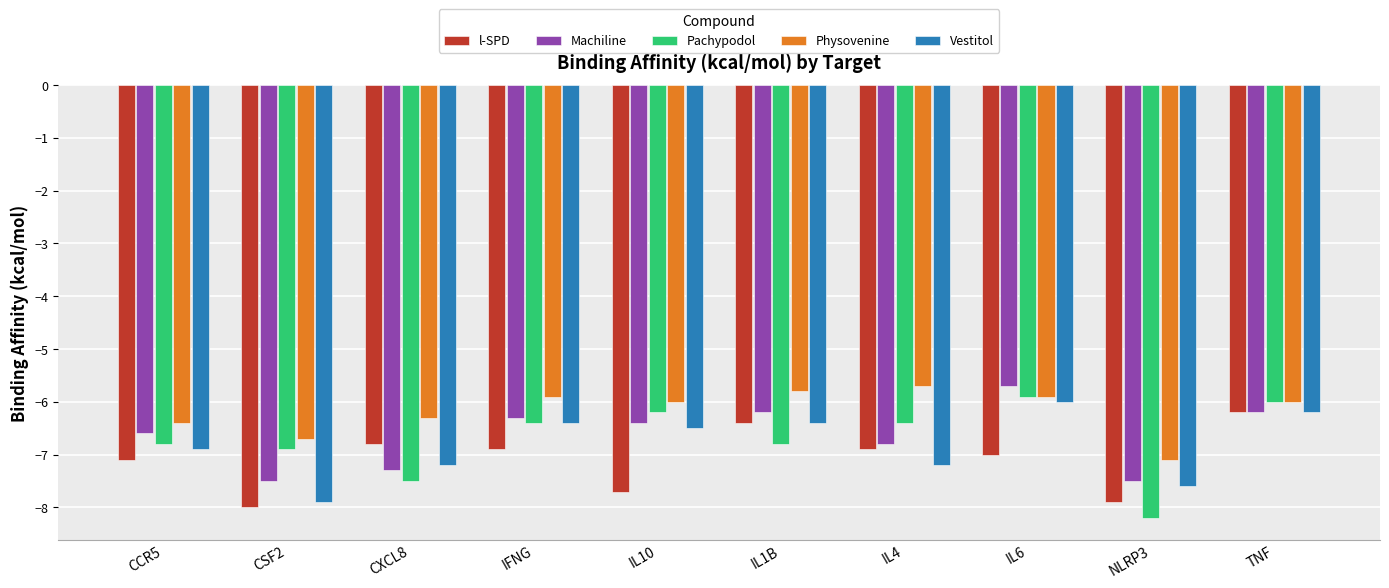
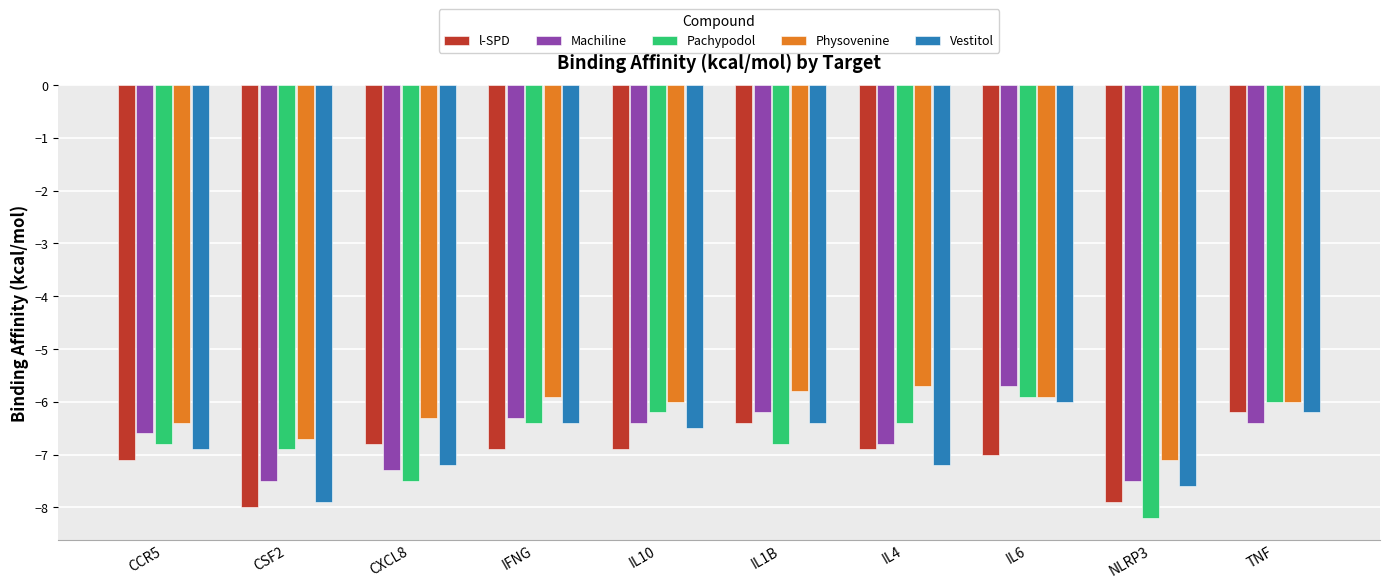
  {
    "l-SPD": {
      "CCR5": -7.1,
      "CSF2": -8.0,
      "CXCL8": -6.8,
      "IFNG": -6.9,
-     "IL10": -7.7,
+     "IL10": -6.9,
      "IL1B": -6.4,
      "IL4": -6.9,
      "IL6": -7.0,
      "NLRP3": -7.9,
      "TNF": -6.2
    },
    "Machiline": {
      "CCR5": -6.6,
      "CSF2": -7.5,
      "CXCL8": -7.3,
      "IFNG": -6.3,
      "IL10": -6.4,
      "IL1B": -6.2,
      "IL4": -6.8,
      "IL6": -5.7,
      "NLRP3": -7.5,
-     "TNF": -6.2
+     "TNF": -6.4
    },
    "Pachypodol": {
      "CCR5": -6.8,
      "CSF2": -6.9,
      "CXCL8": -7.5,
      "IFNG": -6.4,
      "IL10": -6.2,
      "IL1B": -6.8,
      "IL4": -6.4,
      "IL6": -5.9,
      "NLRP3": -8.2,
      "TNF": -6.0
    },
    "Physovenine": {
      "CCR5": -6.4,
      "CSF2": -6.7,
      "CXCL8": -6.3,
      "IFNG": -5.9,
      "IL10": -6.0,
      "IL1B": -5.8,
      "IL4": -5.7,
      "IL6": -5.9,
      "NLRP3": -7.1,
      "TNF": -6.0
    },
    "Vestitol": {
      "CCR5": -6.9,
      "CSF2": -7.9,
      "CXCL8": -7.2,
      "IFNG": -6.4,
      "IL10": -6.5,
      "IL1B": -6.4,
      "IL4": -7.2,
      "IL6": -6.0,
      "NLRP3": -7.6,
      "TNF": -6.2
    }
  }
